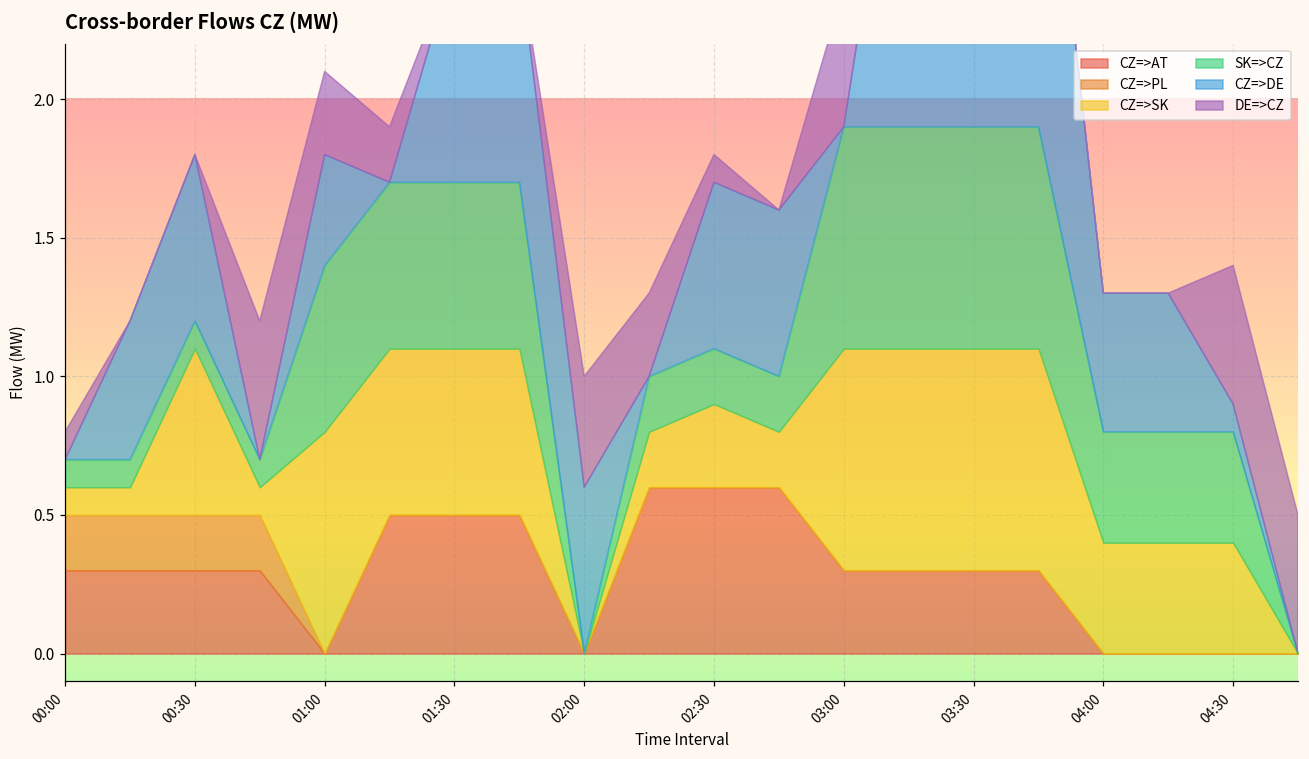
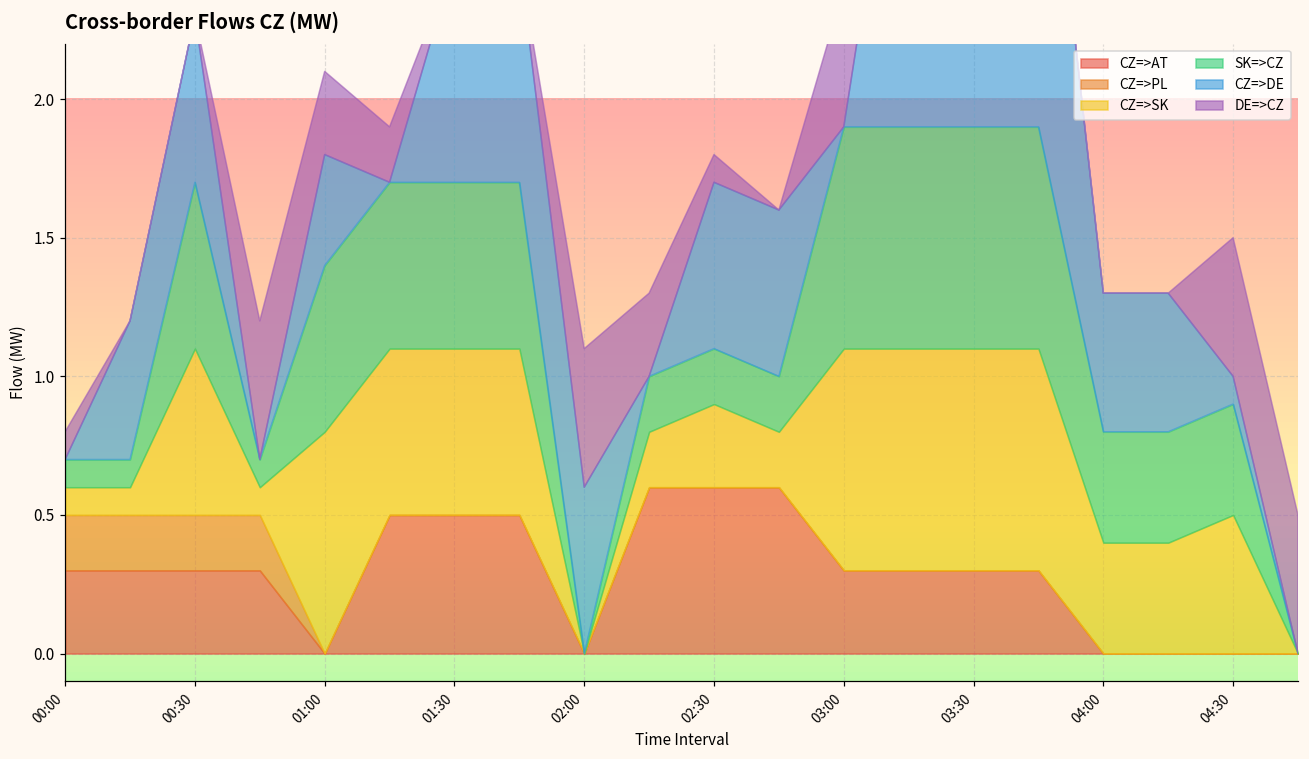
  {
    "CZ=>SK": {
      "00:00": 0.1,
      "00:30": 0.6,
      "01:00": 0.8,
      "01:30": 0.6,
      "02:30": 0.3,
      "03:00": 0.8,
      "03:30": 0.8,
      "04:00": 0.4,
-     "04:30": 0.4
+     "04:30": 0.5
    },
    "SK=>CZ": {
-     "00:30": 0.1,
+     "00:30": 0.6,
      "01:00": 0.6,
      "01:30": 0.6,
      "02:30": 0.2,
      "03:30": 0.8,
      "04:00": 0.4,
      "04:30": 0.4
    },
    "CZ=>DE": {
      "01:00": 0.4,
      "02:00": 0.6,
      "02:30": 0.6,
      "04:30": 0.1
    },
    "DE=>CZ": {
      "00:00": 0.1,
      "01:00": 0.3,
-     "02:00": 0.4,
+     "02:00": 0.5,
      "02:30": 0.1,
      "04:30": 0.5
    }
  }
